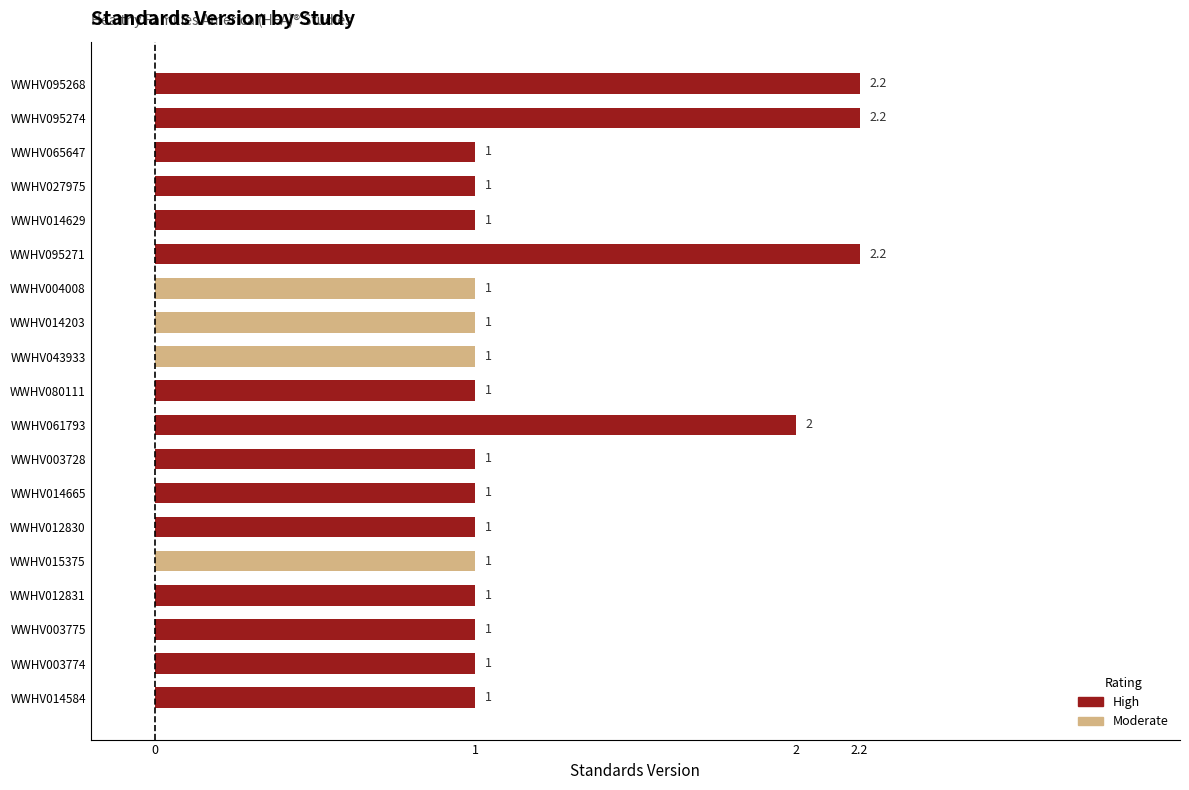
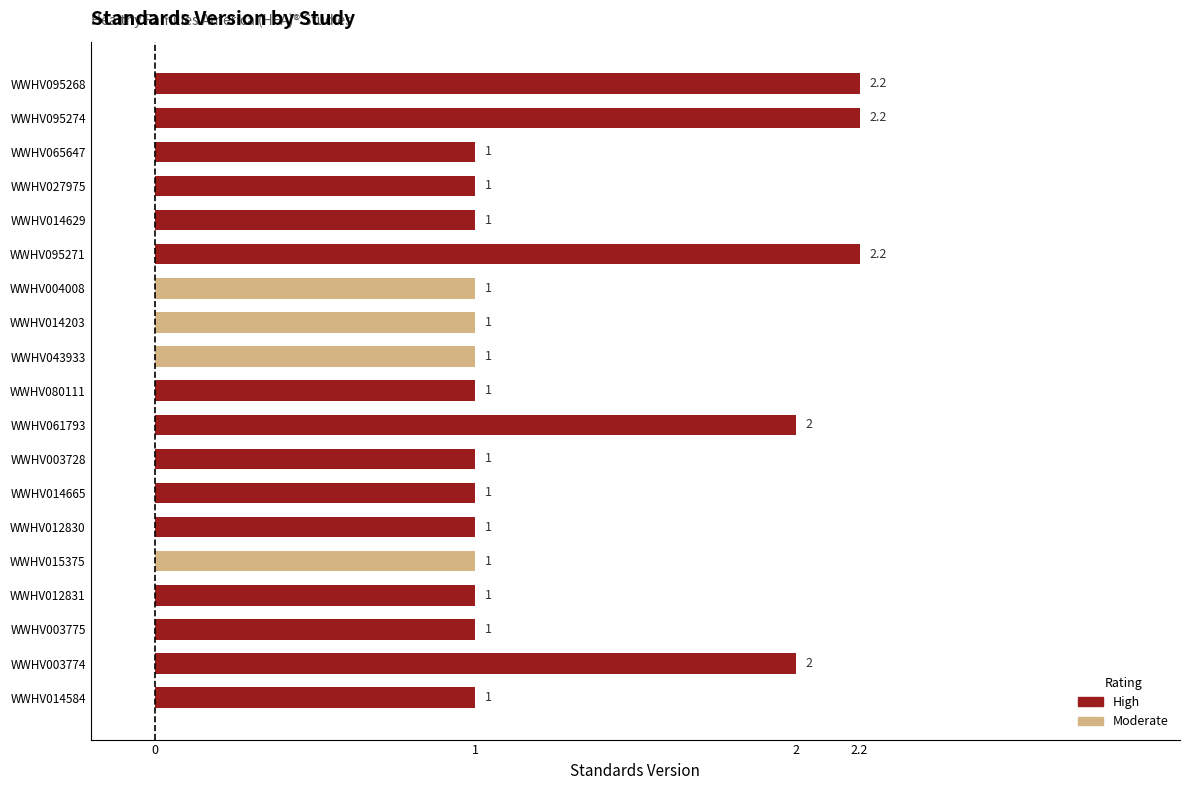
  {
    "High": {
      "WWHV095268": 2.2,
      "WWHV095274": 2.2,
      "WWHV065647": 1,
      "WWHV027975": 1,
      "WWHV014629": 1,
      "WWHV095271": 2.2,
      "WWHV080111": 1,
      "WWHV061793": 2,
      "WWHV003728": 1,
      "WWHV014665": 1,
      "WWHV012830": 1,
      "WWHV012831": 1,
      "WWHV003775": 1,
-     "WWHV003774": 1,
+     "WWHV003774": 2,
      "WWHV014584": 1
    },
    "Moderate": {
      "WWHV004008": 1,
      "WWHV014203": 1,
      "WWHV043933": 1,
      "WWHV015375": 1
    }
  }
